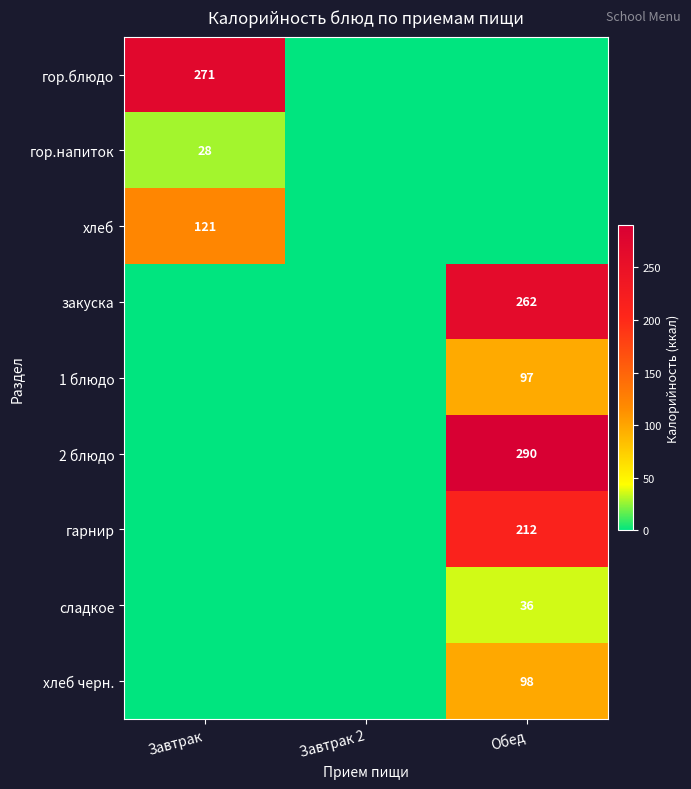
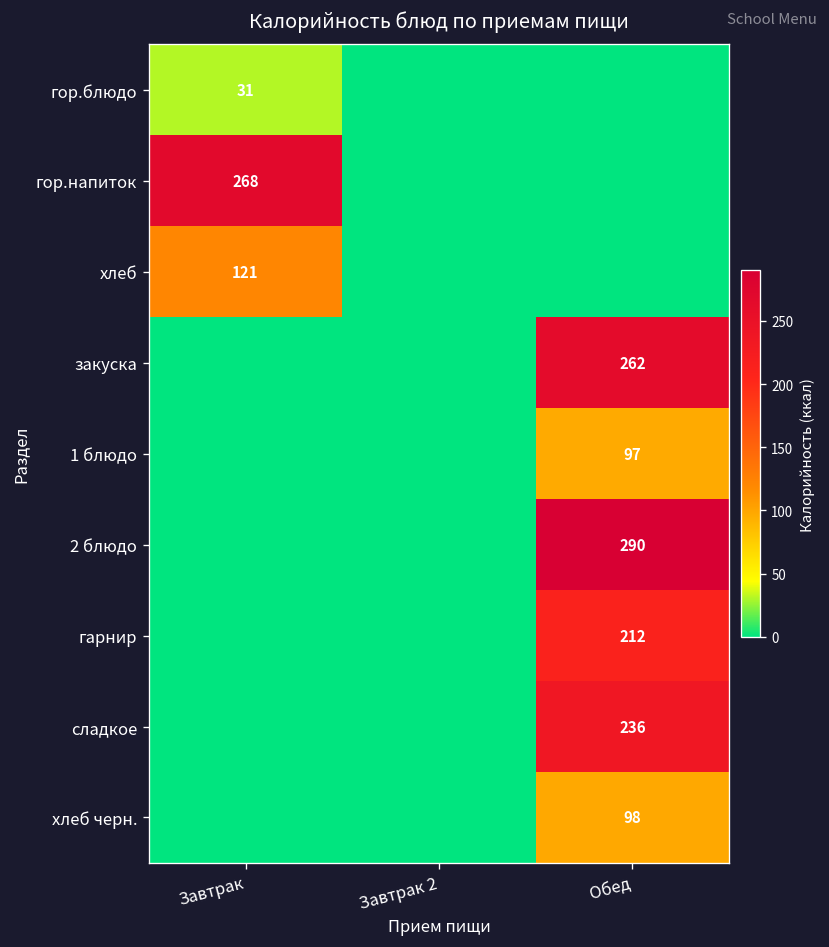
  {
    "гор.блюдо": {
-     "Завтрак": 271
+     "Завтрак": 31
    },
    "гор.напиток": {
-     "Завтрак": 28
+     "Завтрак": 268
    },
    "хлеб": {
      "Завтрак": 121
    },
    "закуска": {
      "Обед": 262
    },
    "1 блюдо": {
      "Обед": 97
    },
    "2 блюдо": {
      "Обед": 290
    },
    "гарнир": {
      "Обед": 212
    },
    "сладкое": {
-     "Обед": 36
+     "Обед": 236
    },
    "хлеб черн.": {
      "Обед": 98
    }
  }
